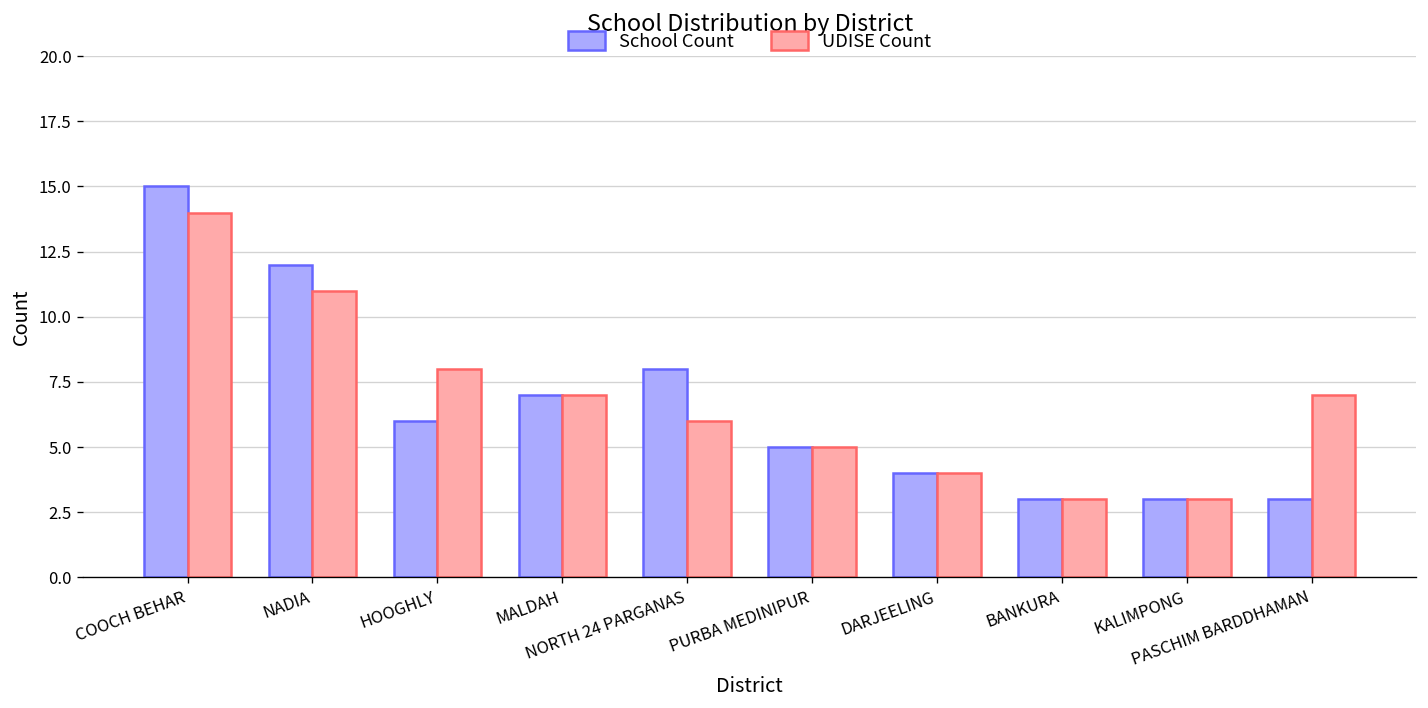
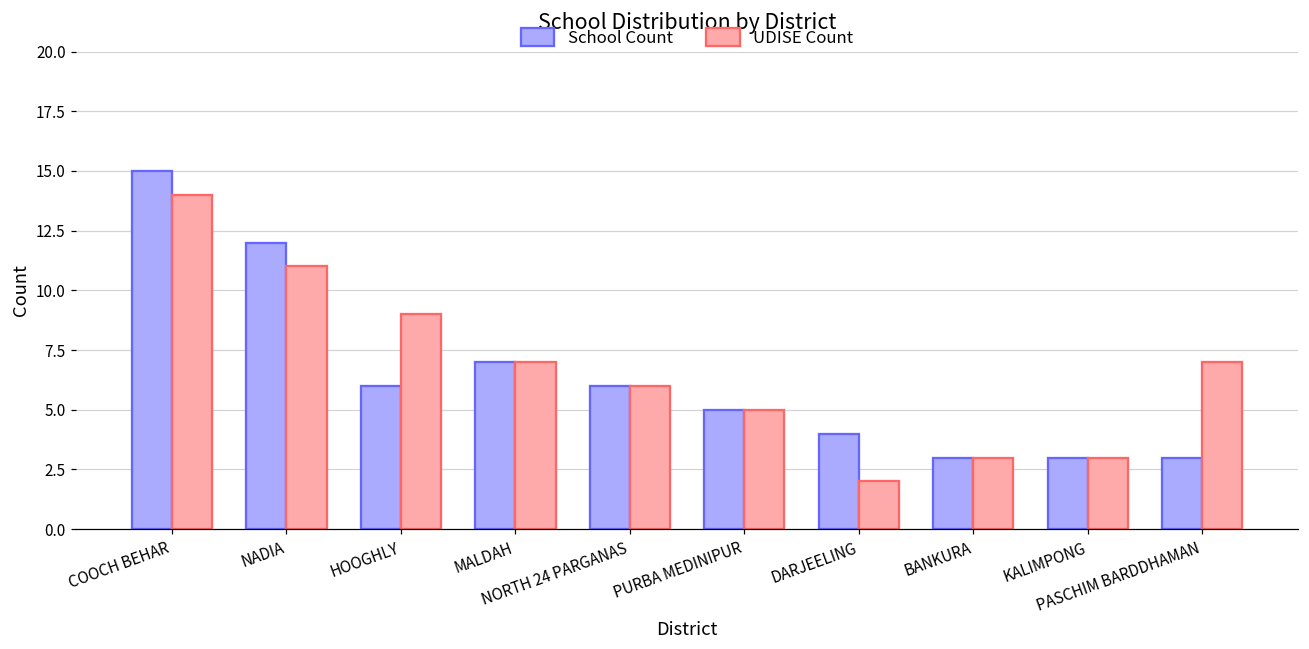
  {
    "School Count": {
      "COOCH BEHAR": 15,
      "NADIA": 12,
      "HOOGHLY": 6,
      "MALDAH": 7,
-     "NORTH 24 PARGANAS": 8,
+     "NORTH 24 PARGANAS": 6,
      "PURBA MEDINIPUR": 5,
      "DARJEELING": 4,
      "BANKURA": 3,
      "KALIMPONG": 3,
      "PASCHIM BARDDHAMAN": 3
    },
    "UDISE Count": {
      "COOCH BEHAR": 14,
      "NADIA": 11,
-     "HOOGHLY": 8,
+     "HOOGHLY": 9,
      "MALDAH": 7,
      "NORTH 24 PARGANAS": 6,
      "PURBA MEDINIPUR": 5,
-     "DARJEELING": 4,
+     "DARJEELING": 2,
      "BANKURA": 3,
      "KALIMPONG": 3,
      "PASCHIM BARDDHAMAN": 7
    }
  }
